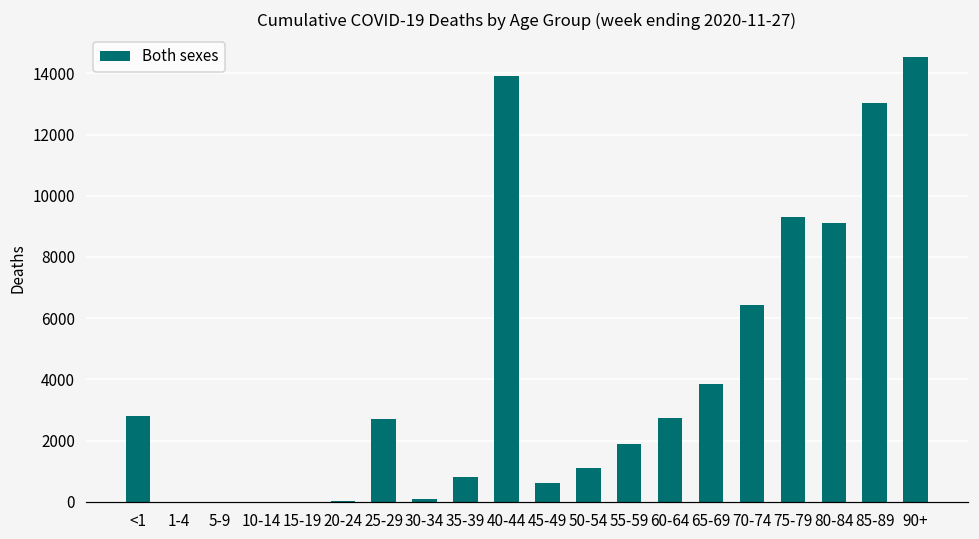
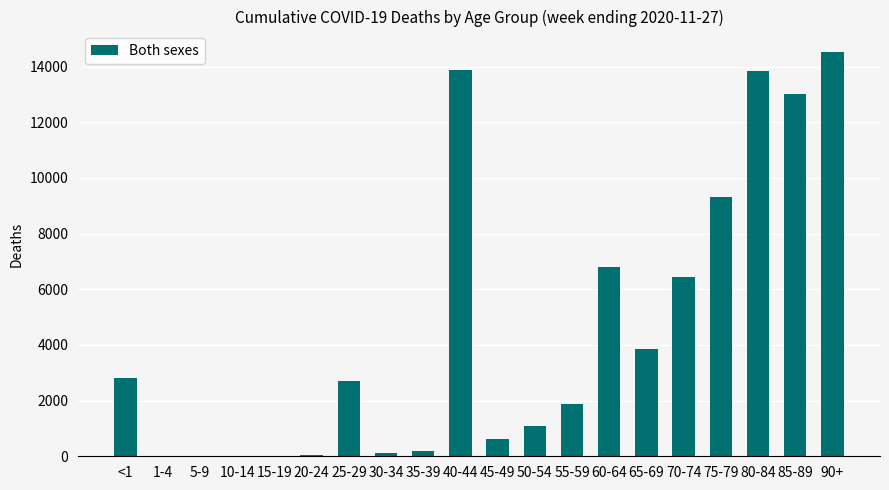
  {
    "<1": 2800,
    "1-4": 0,
    "25-29": 2700,
    "30-34": 100,
-   "35-39": 800,
+   "35-39": 200,
    "40-44": 13900,
    "45-49": 600,
    "50-54": 1100,
    "55-59": 1900,
-   "60-64": 2700,
+   "60-64": 6800,
    "65-69": 3900,
    "70-74": 6400,
    "75-79": 9300,
-   "80-84": 9100,
+   "80-84": 13800,
    "85-89": 13000,
    "90+": 14500
  }
